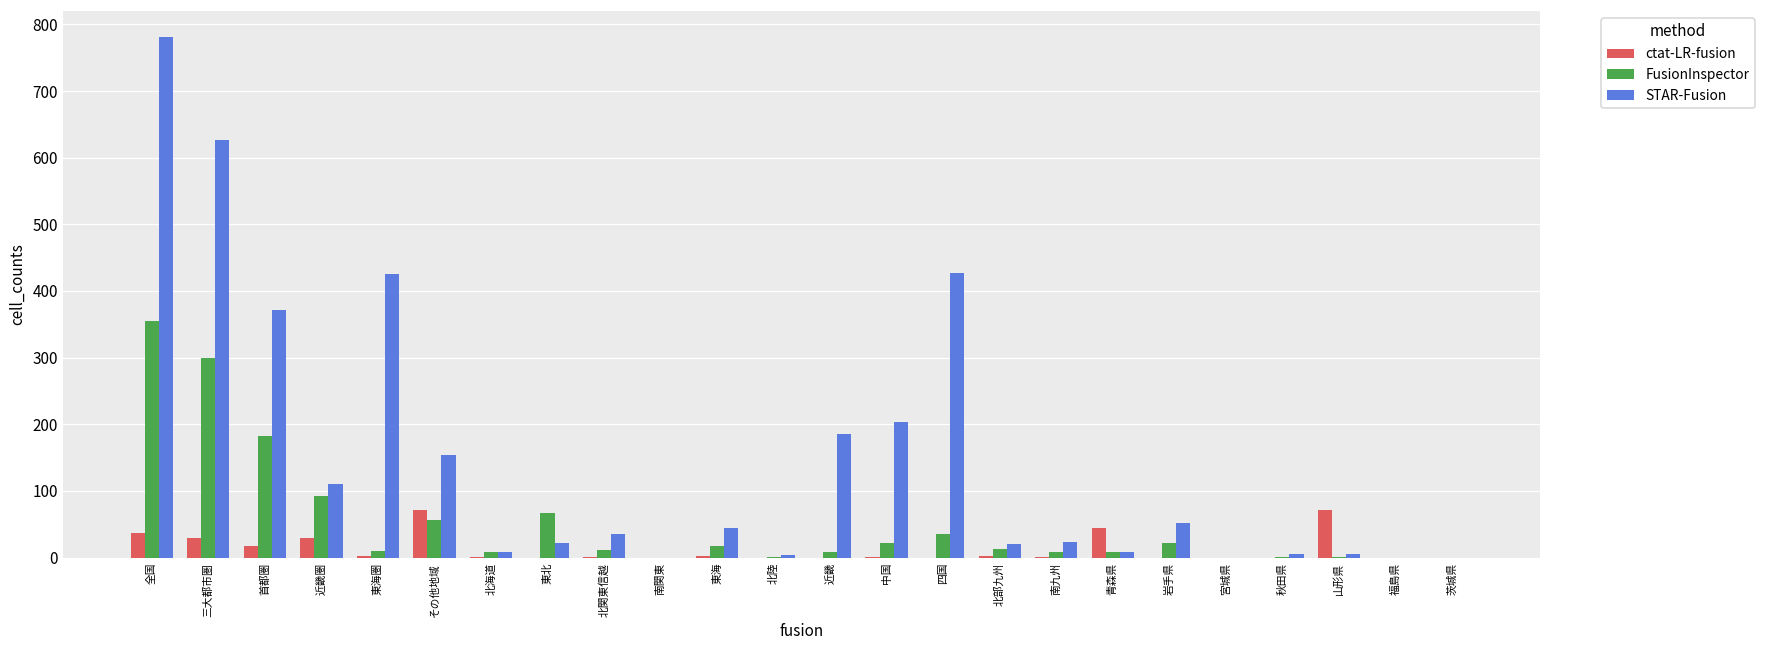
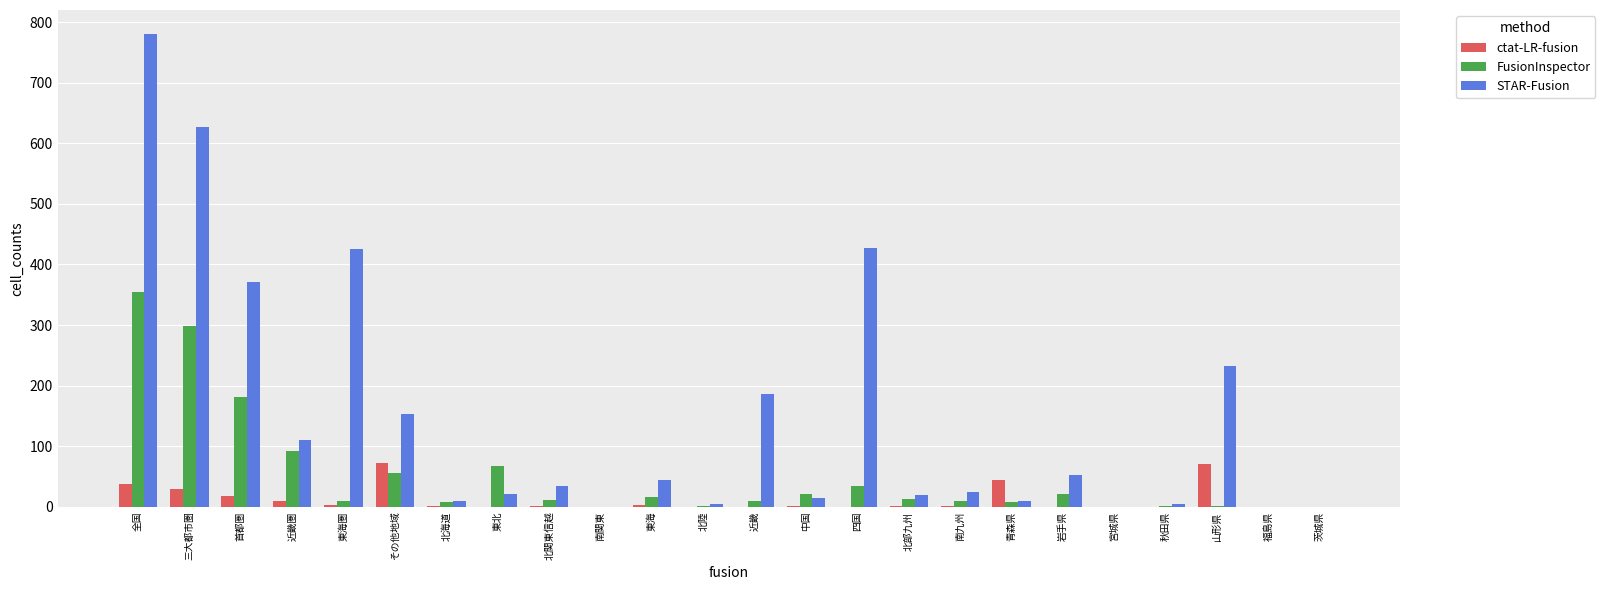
  {
    "ctat-LR-fusion": {
      "全国": 40,
      "三大都市圏": 30,
      "首都圏": 20,
-     "近畿圏": 30,
+     "近畿圏": 10,
      "その他地域": 70,
      "東北": 0,
      "南関東": 0,
      "北陸": 0,
      "近畿": 0,
      "四国": 0,
      "青森県": 50,
      "岩手県": 0,
      "宮城県": 0,
      "秋田県": 0,
      "山形県": 70,
      "福島県": 0,
      "茨城県": 0
    },
    "FusionInspector": {
      "全国": 360,
      "三大都市圏": 300,
      "首都圏": 180,
      "近畿圏": 90,
      "東海圏": 10,
      "その他地域": 60,
      "北海道": 10,
      "東北": 70,
      "北関東信越": 10,
      "南関東": 0,
      "東海": 20,
      "近畿": 10,
      "中国": 20,
      "四国": 40,
      "北部九州": 10,
      "南九州": 10,
      "青森県": 10,
      "岩手県": 20,
      "宮城県": 0,
      "福島県": 0,
      "茨城県": 0
    },
    "STAR-Fusion": {
      "全国": 780,
      "三大都市圏": 630,
      "首都圏": 370,
      "近畿圏": 110,
      "東海圏": 430,
      "その他地域": 150,
      "北海道": 10,
      "東北": 20,
      "北関東信越": 40,
      "南関東": 0,
      "東海": 40,
      "近畿": 190,
-     "中国": 200,
+     "中国": 20,
      "四国": 430,
      "北部九州": 20,
      "南九州": 20,
      "青森県": 10,
      "岩手県": 50,
      "宮城県": 0,
      "秋田県": 10,
-     "山形県": 10,
+     "山形県": 230,
      "福島県": 0,
      "茨城県": 0
    }
  }
